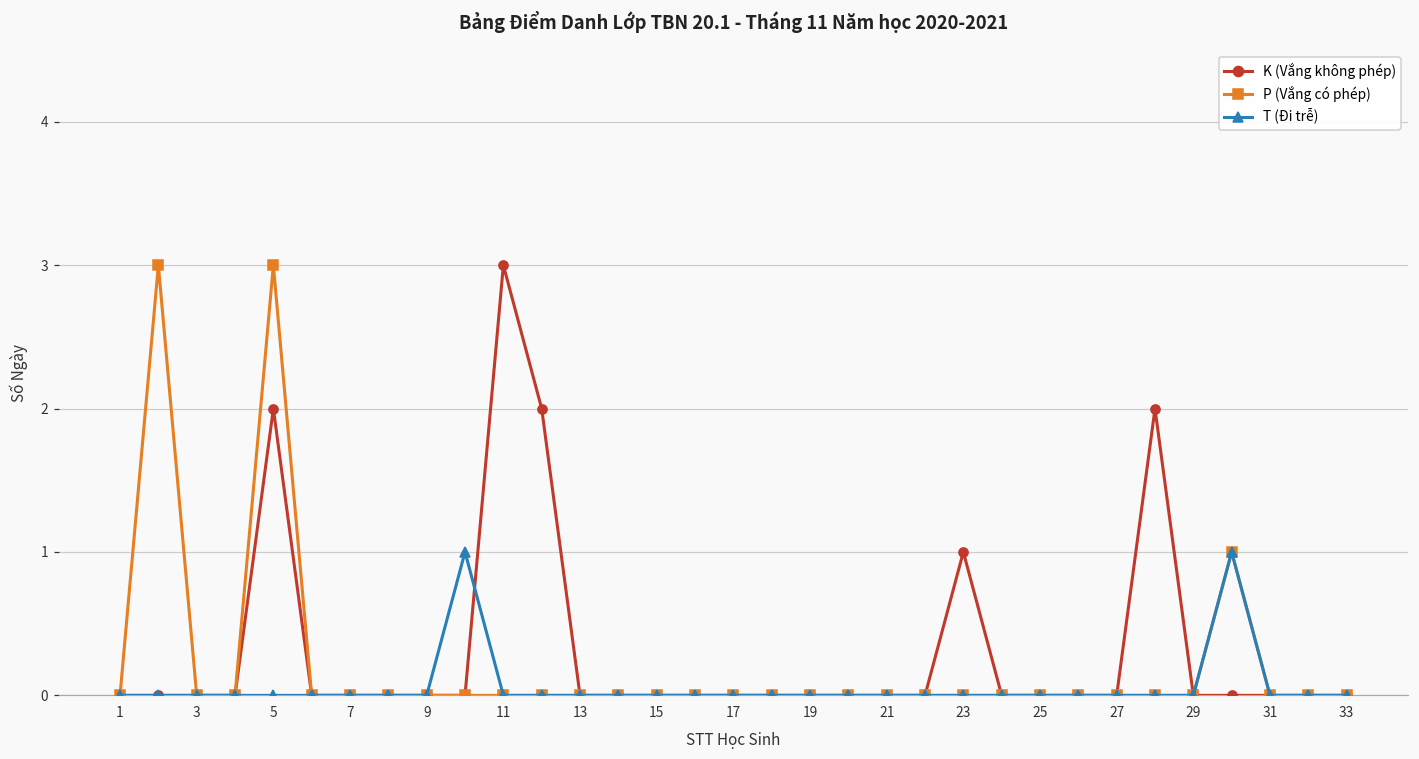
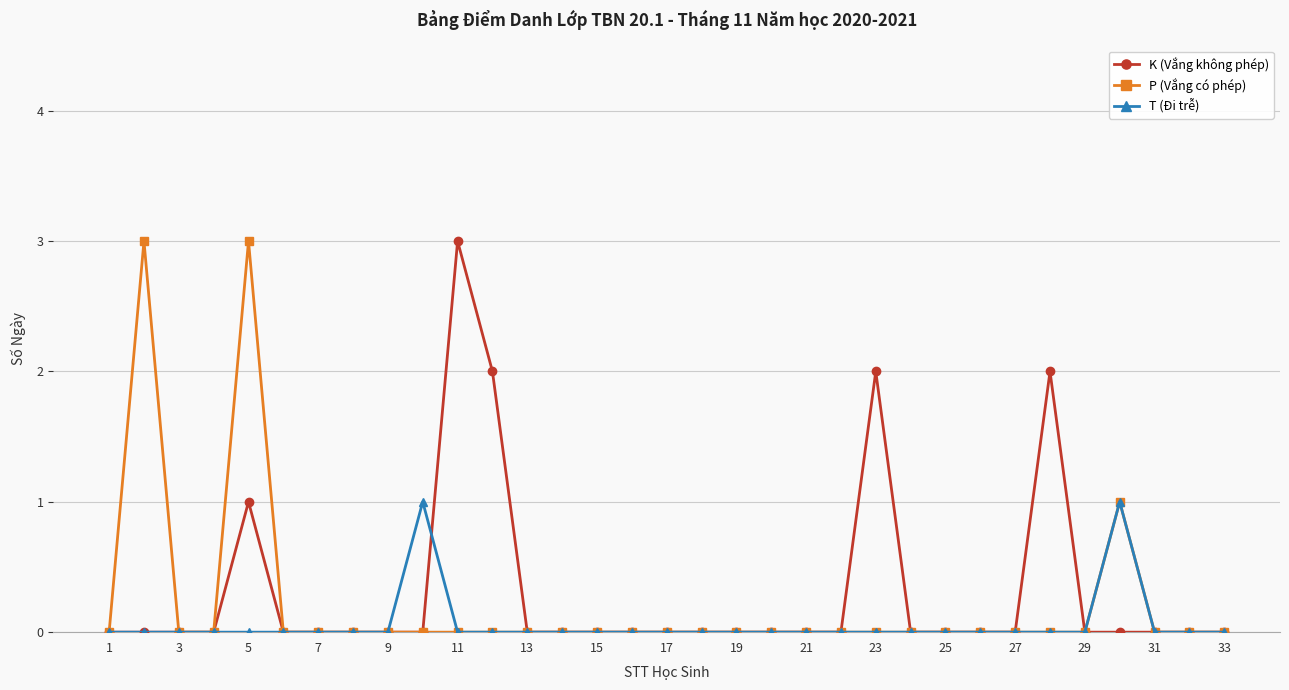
  {
    "K (Vắng không phép)": {
-     "5": 2,
+     "5": 1,
      "11": 3,
-     "23": 1
+     "23": 2
    },
    "P (Vắng có phép)": {
      "5": 3
    },
    "T (Đi trễ)": {
      "5": 0
    }
  }
